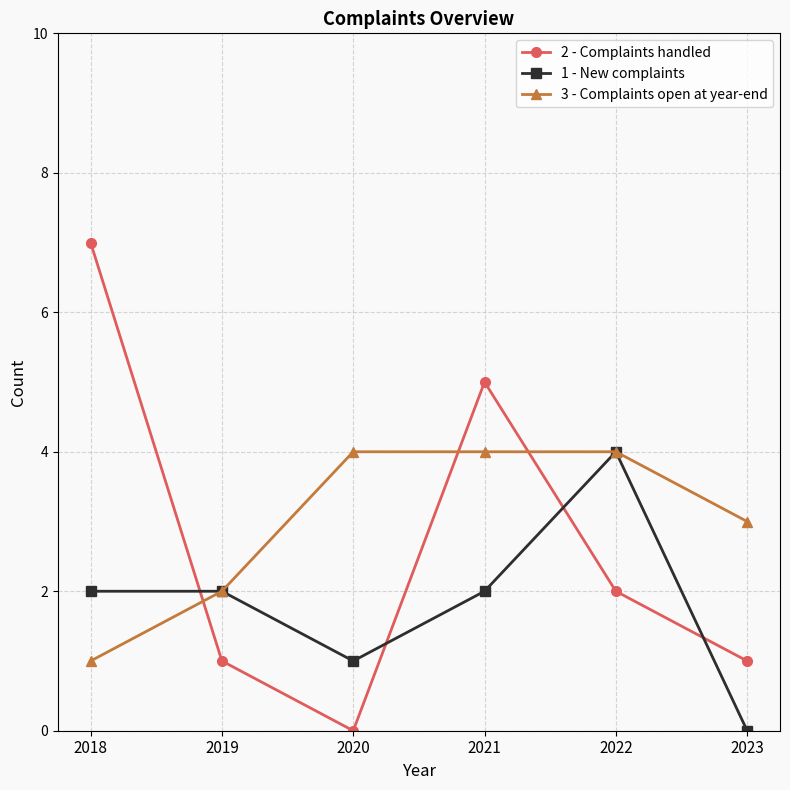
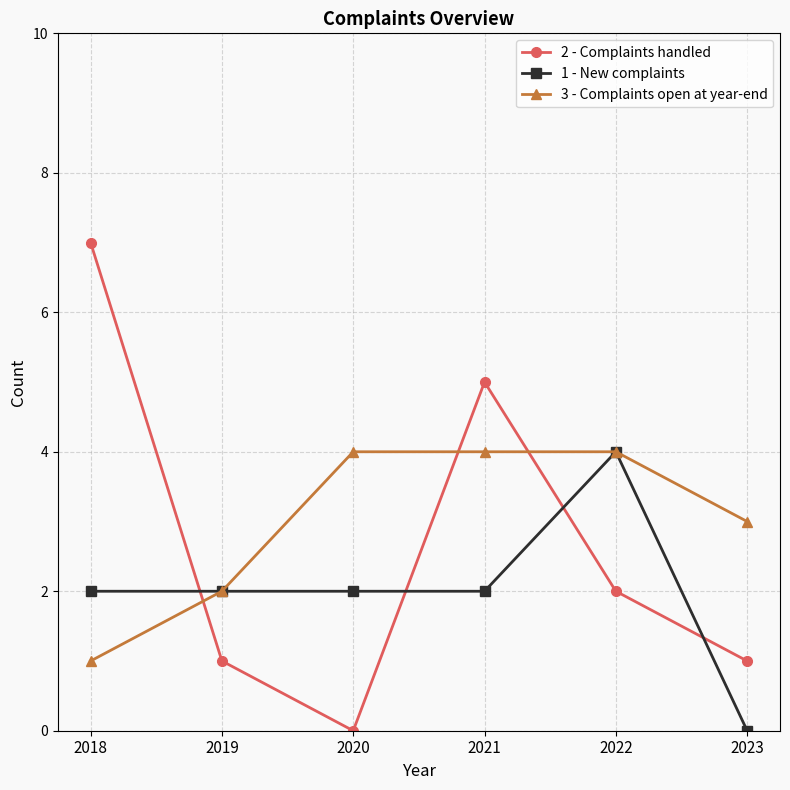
  {
    "1 - New complaints": {
      "2018": 2,
-     "2020": 1,
+     "2020": 2,
      "2021": 2,
      "2023": 0
    }
  }
